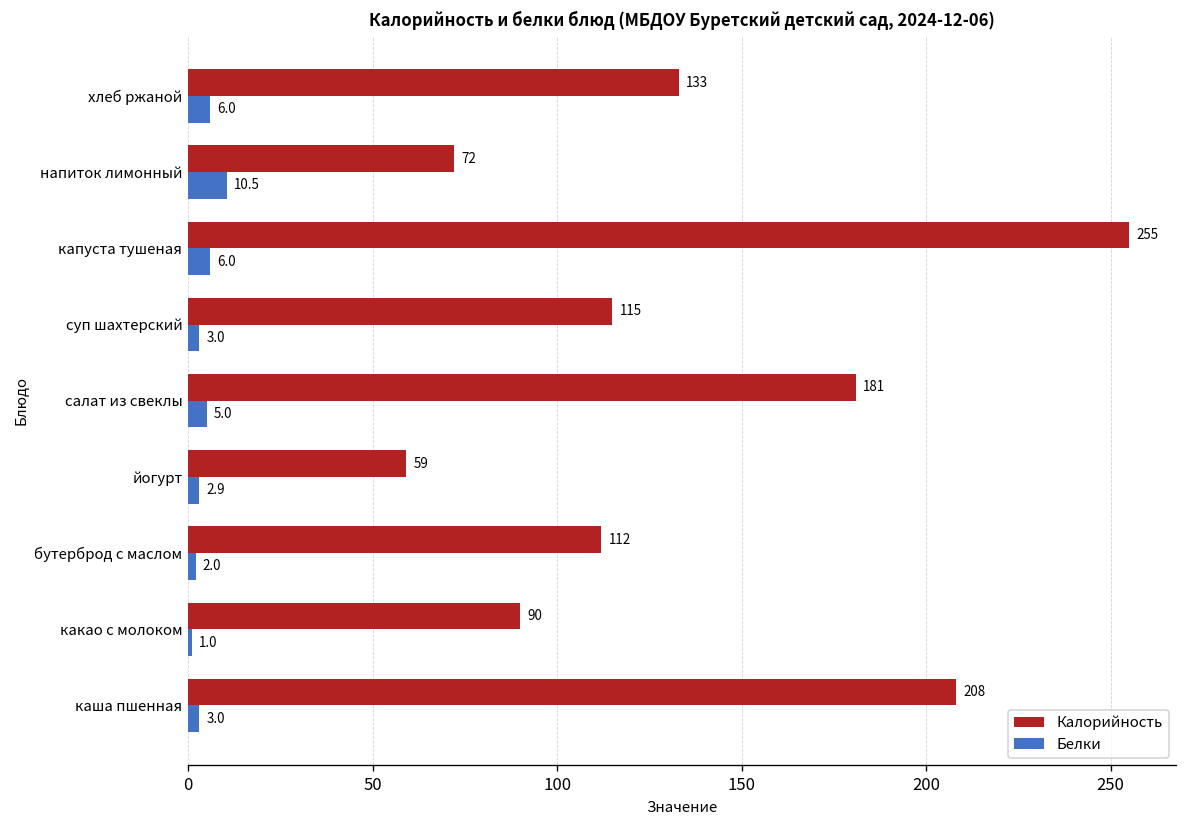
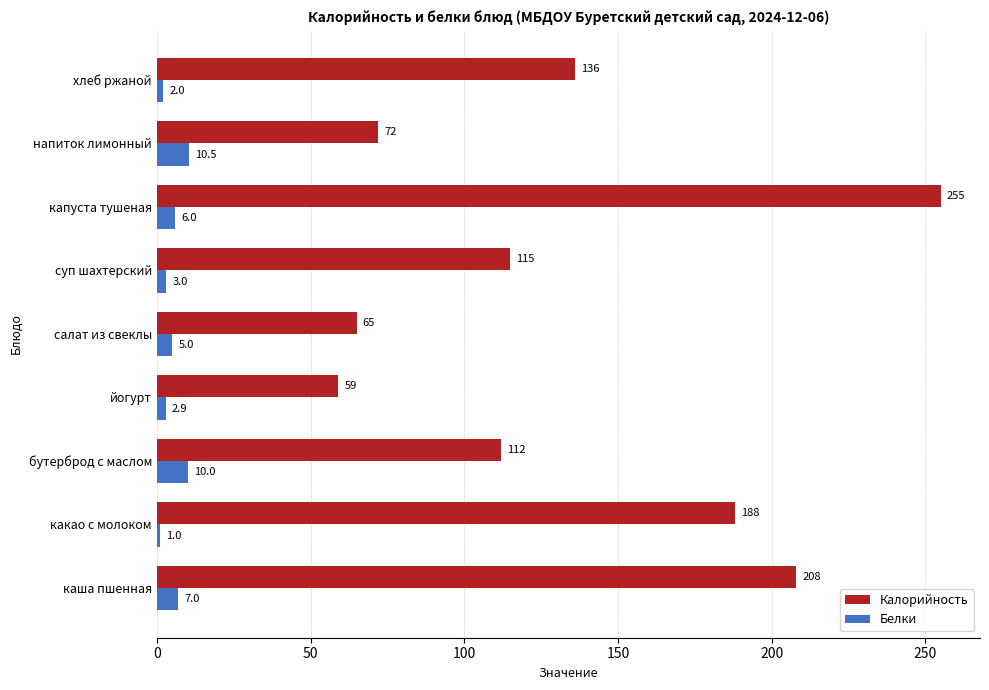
  {
    "Калорийность": {
-     "хлеб ржаной": 133,
+     "хлеб ржаной": 136,
      "напиток лимонный": 72,
      "капуста тушеная": 255,
      "суп шахтерский": 115,
-     "салат из свеклы": 181,
+     "салат из свеклы": 65,
      "йогурт": 59,
      "бутерброд с маслом": 112,
-     "какао с молоком": 90,
+     "какао с молоком": 188,
      "каша пшенная": 208
    },
    "Белки": {
-     "хлеб ржаной": 6.0,
+     "хлеб ржаной": 2.0,
      "напиток лимонный": 10.5,
      "капуста тушеная": 6.0,
      "суп шахтерский": 3.0,
      "салат из свеклы": 5.0,
      "йогурт": 2.9,
-     "бутерброд с маслом": 2.0,
+     "бутерброд с маслом": 10.0,
      "какао с молоком": 1.0,
-     "каша пшенная": 3.0
+     "каша пшенная": 7.0
    }
  }
